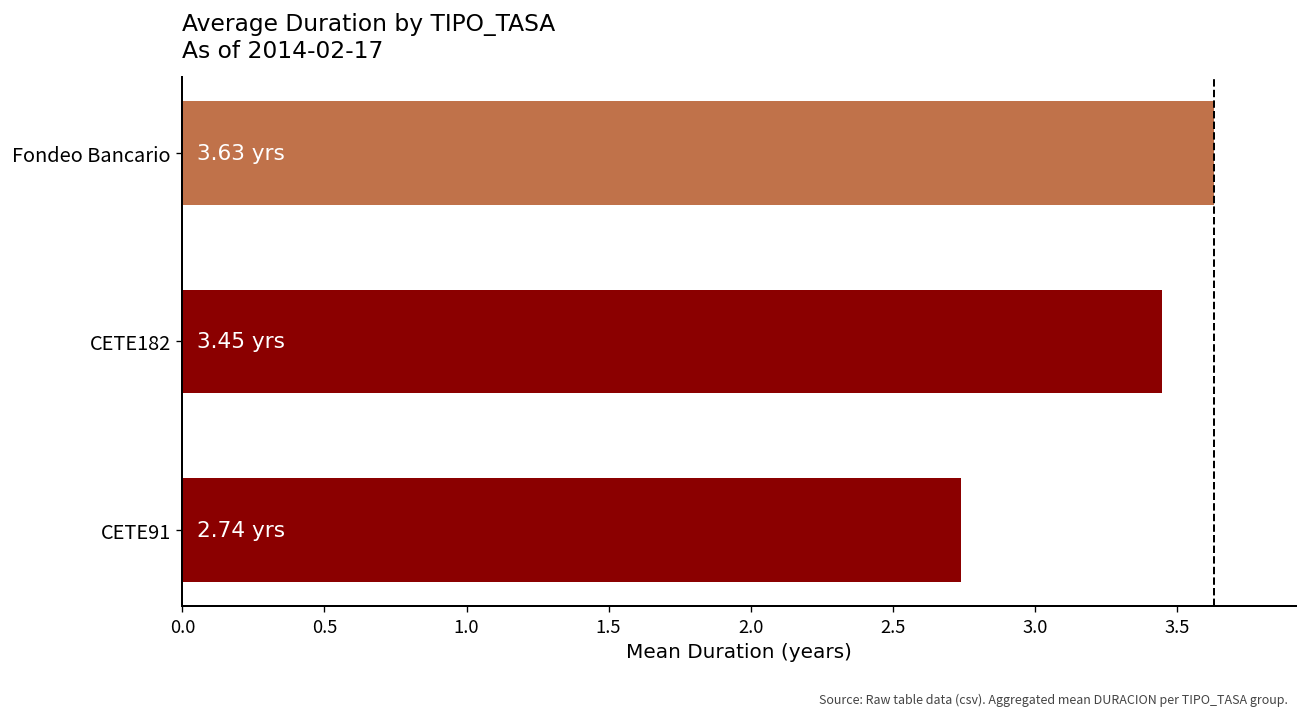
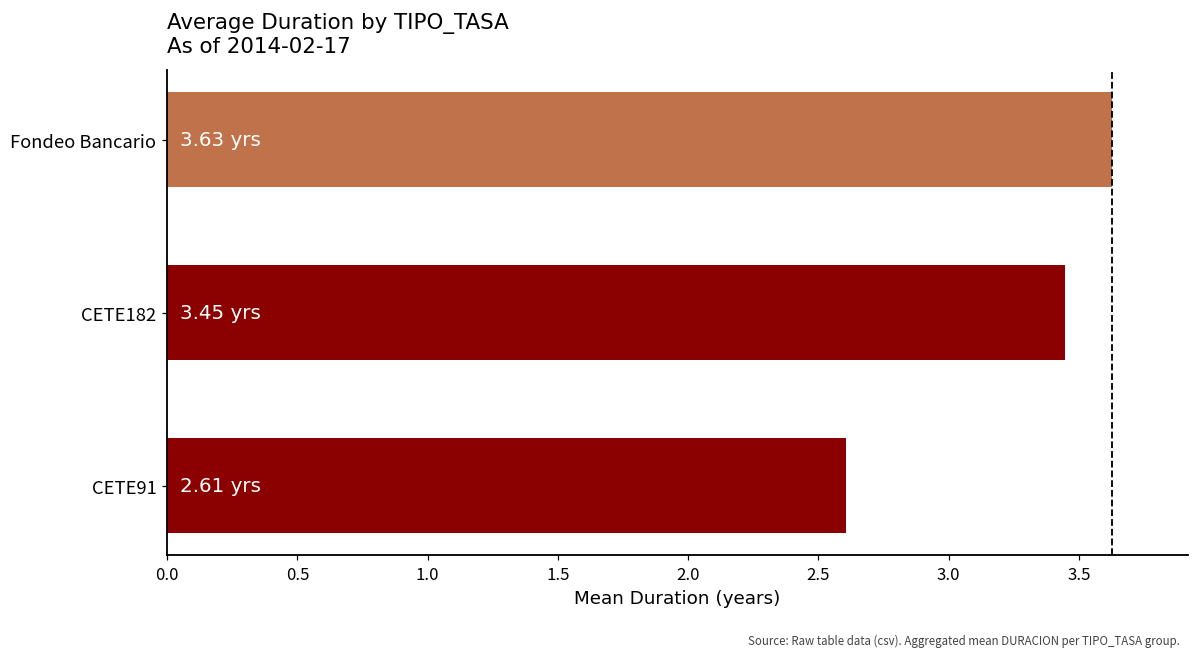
  {
    "Fondeo Bancario": 3.63,
    "CETE182": 3.45,
-   "CETE91": 2.74
+   "CETE91": 2.61
  }
